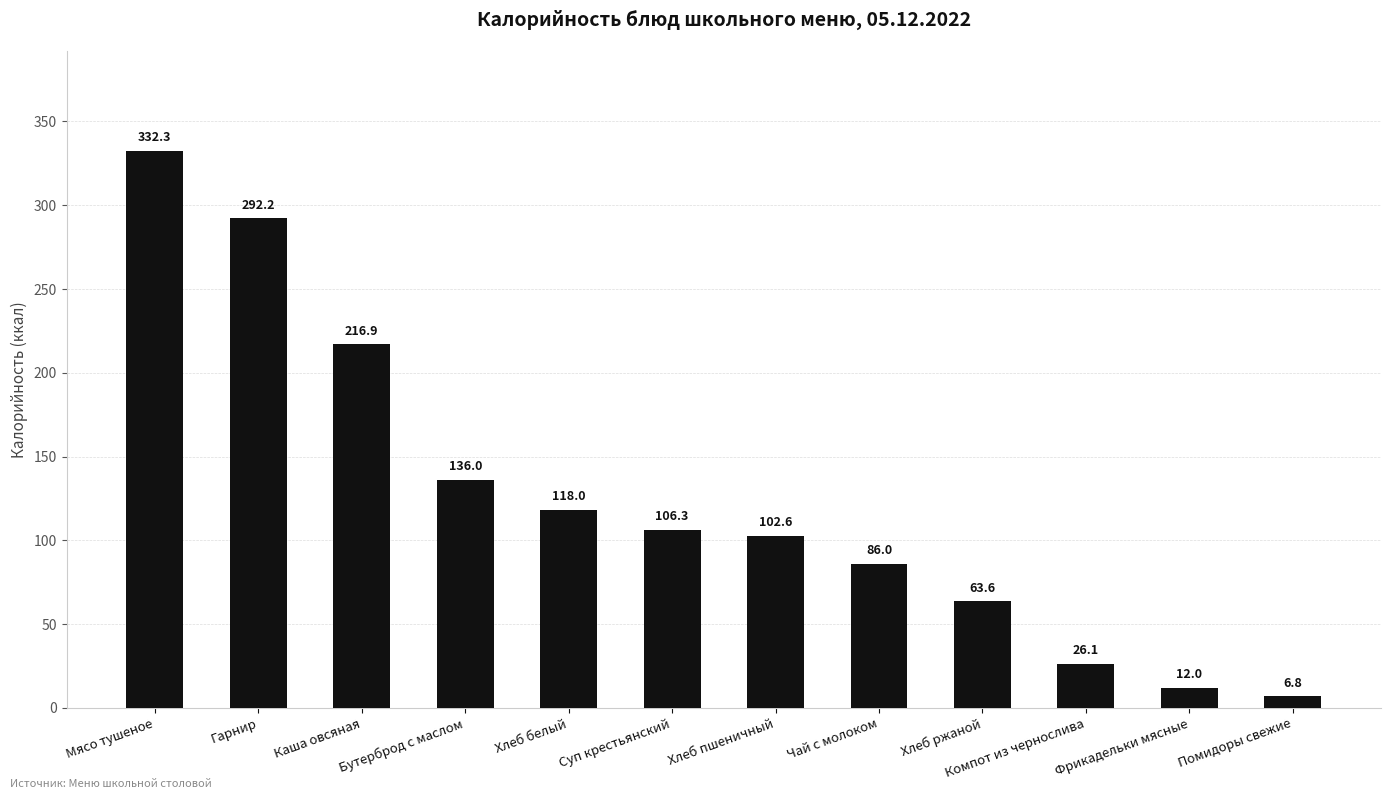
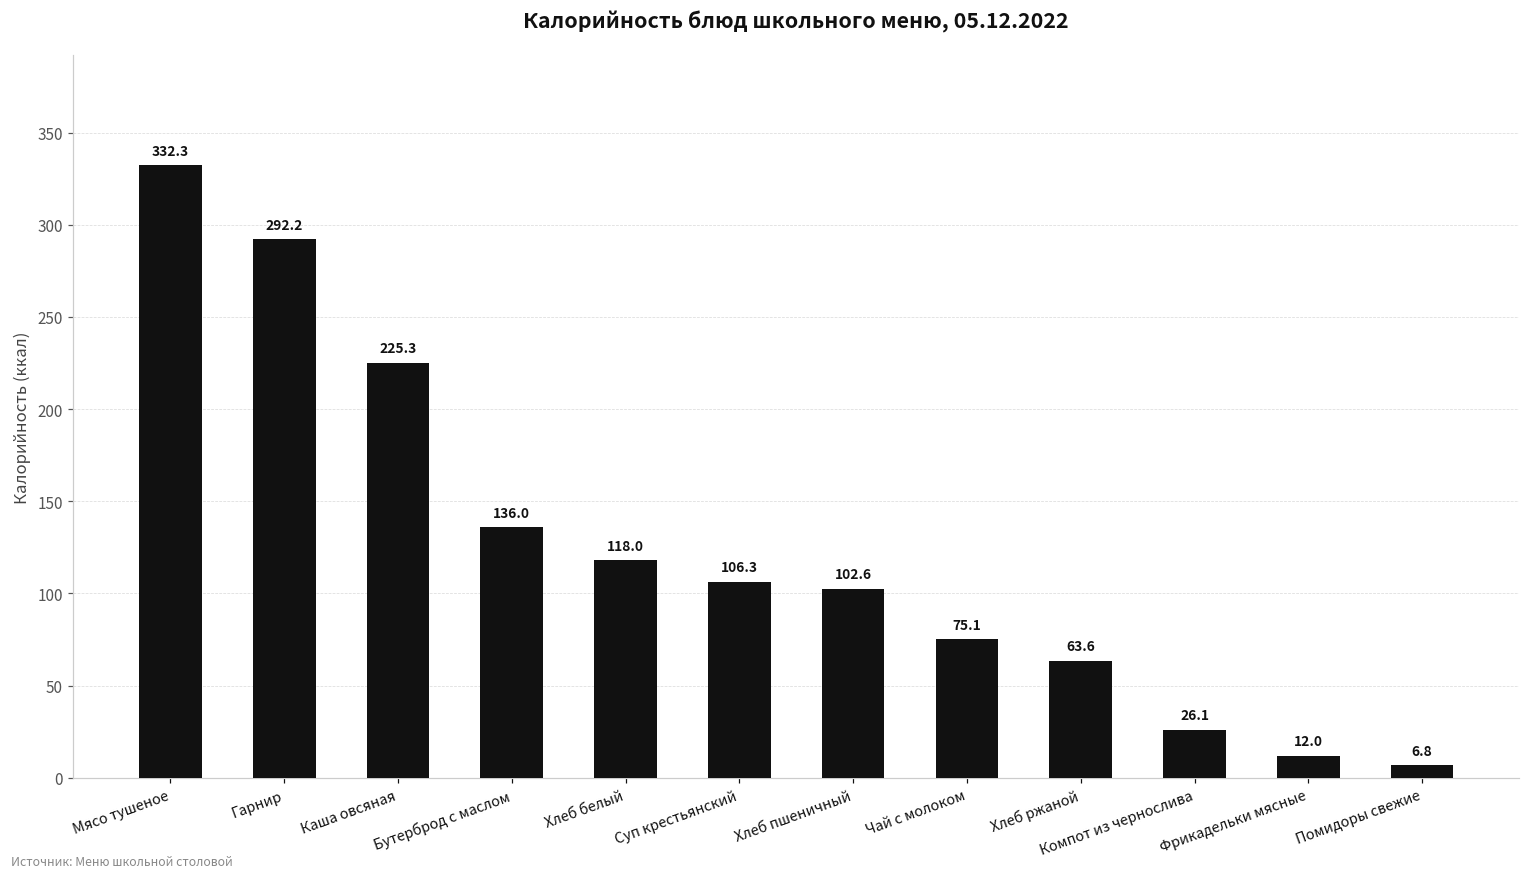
  {
    "Мясо тушеное": 332.3,
    "Гарнир": 292.2,
-   "Каша овсяная": 216.9,
+   "Каша овсяная": 225.3,
    "Бутерброд с маслом": 136.0,
    "Хлеб белый": 118.0,
    "Суп крестьянский": 106.3,
    "Хлеб пшеничный": 102.6,
-   "Чай с молоком": 86.0,
+   "Чай с молоком": 75.1,
    "Хлеб ржаной": 63.6,
    "Компот из чернослива": 26.1,
    "Фрикадельки мясные": 12.0,
    "Помидоры свежие": 6.8
  }
